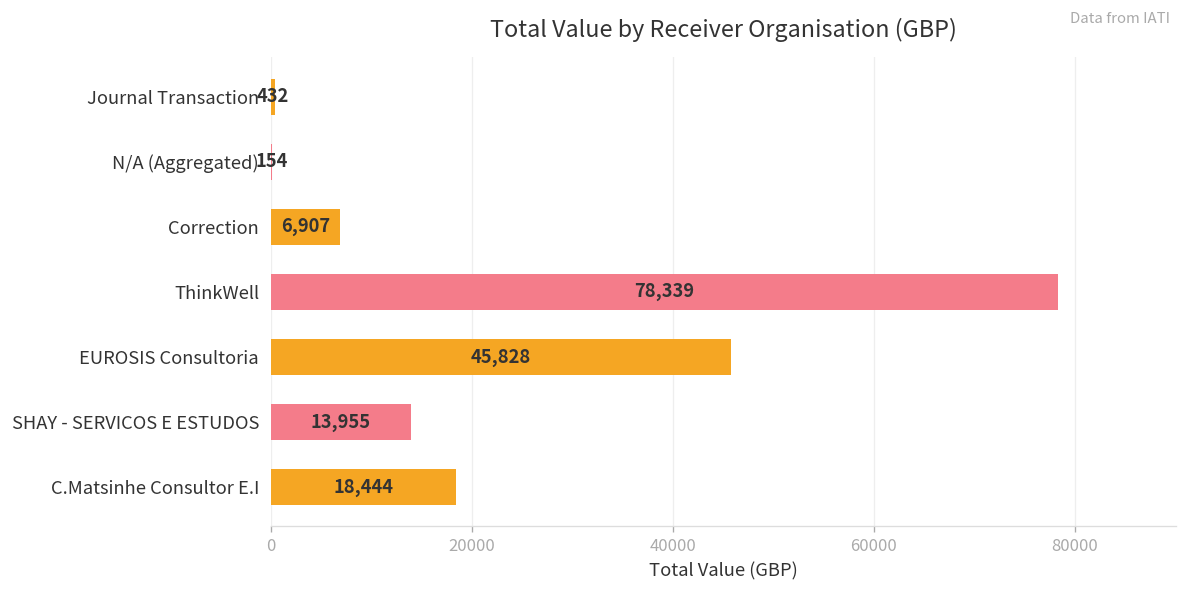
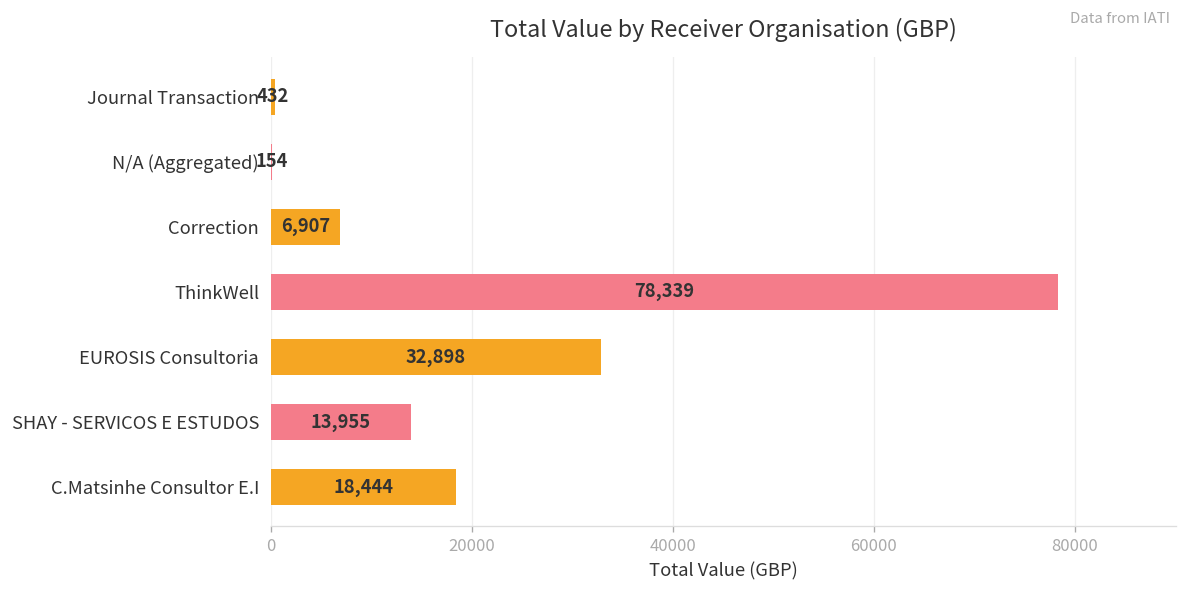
  {
    "Journal Transaction": "432",
    "N/A (Aggregated)": "154",
    "Correction": "6,907",
    "ThinkWell": "78,339",
-   "EUROSIS Consultoria": "45,828",
+   "EUROSIS Consultoria": "32,898",
    "SHAY - SERVICOS E ESTUDOS": "13,955",
    "C.Matsinhe Consultor E.I": "18,444"
  }
